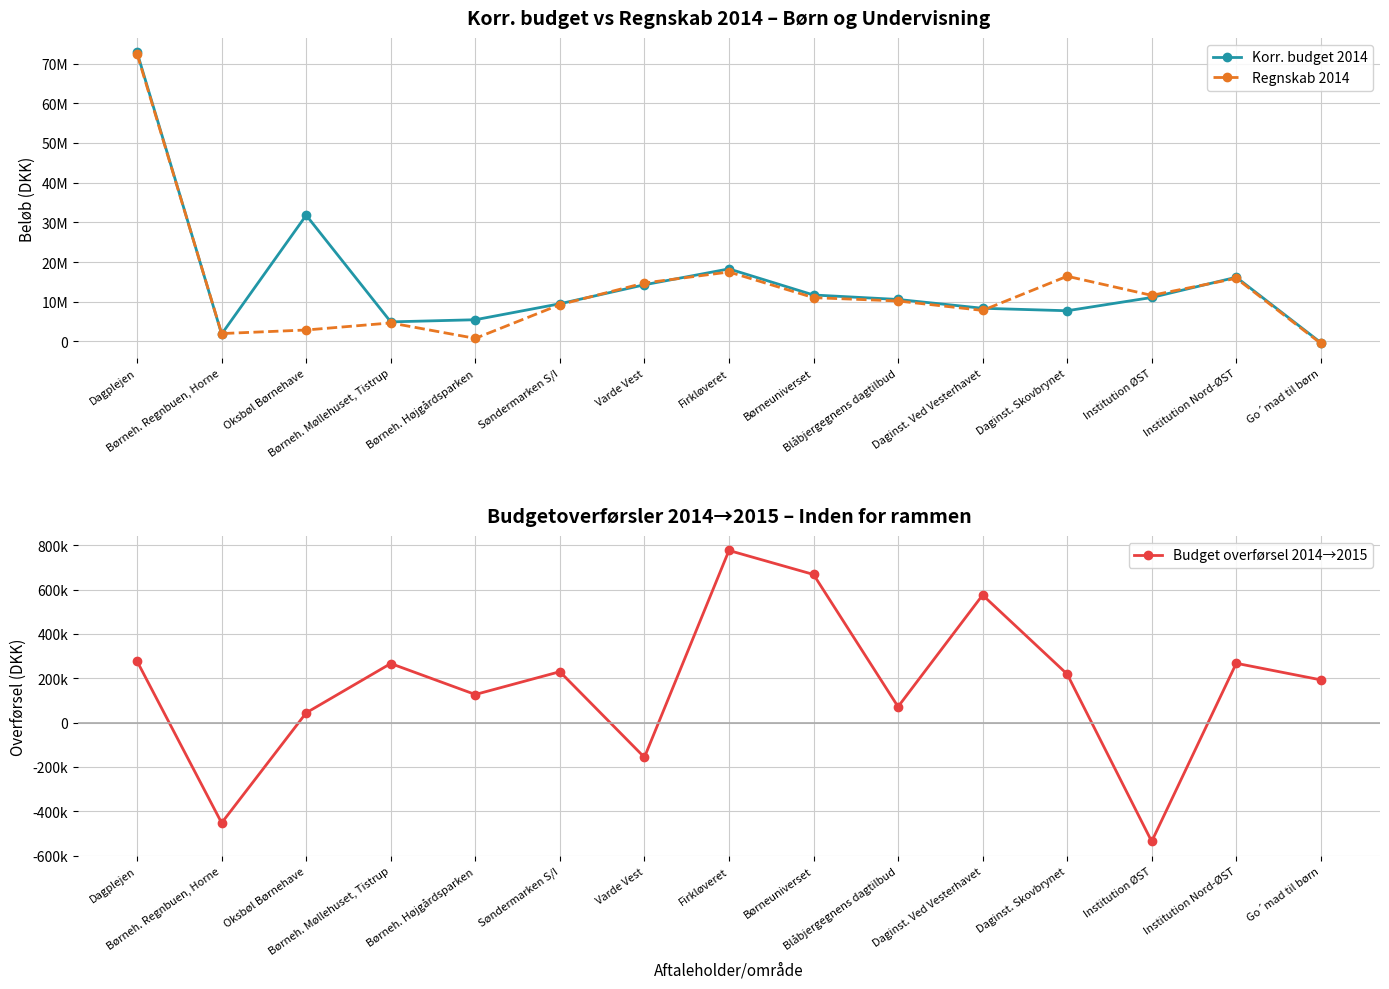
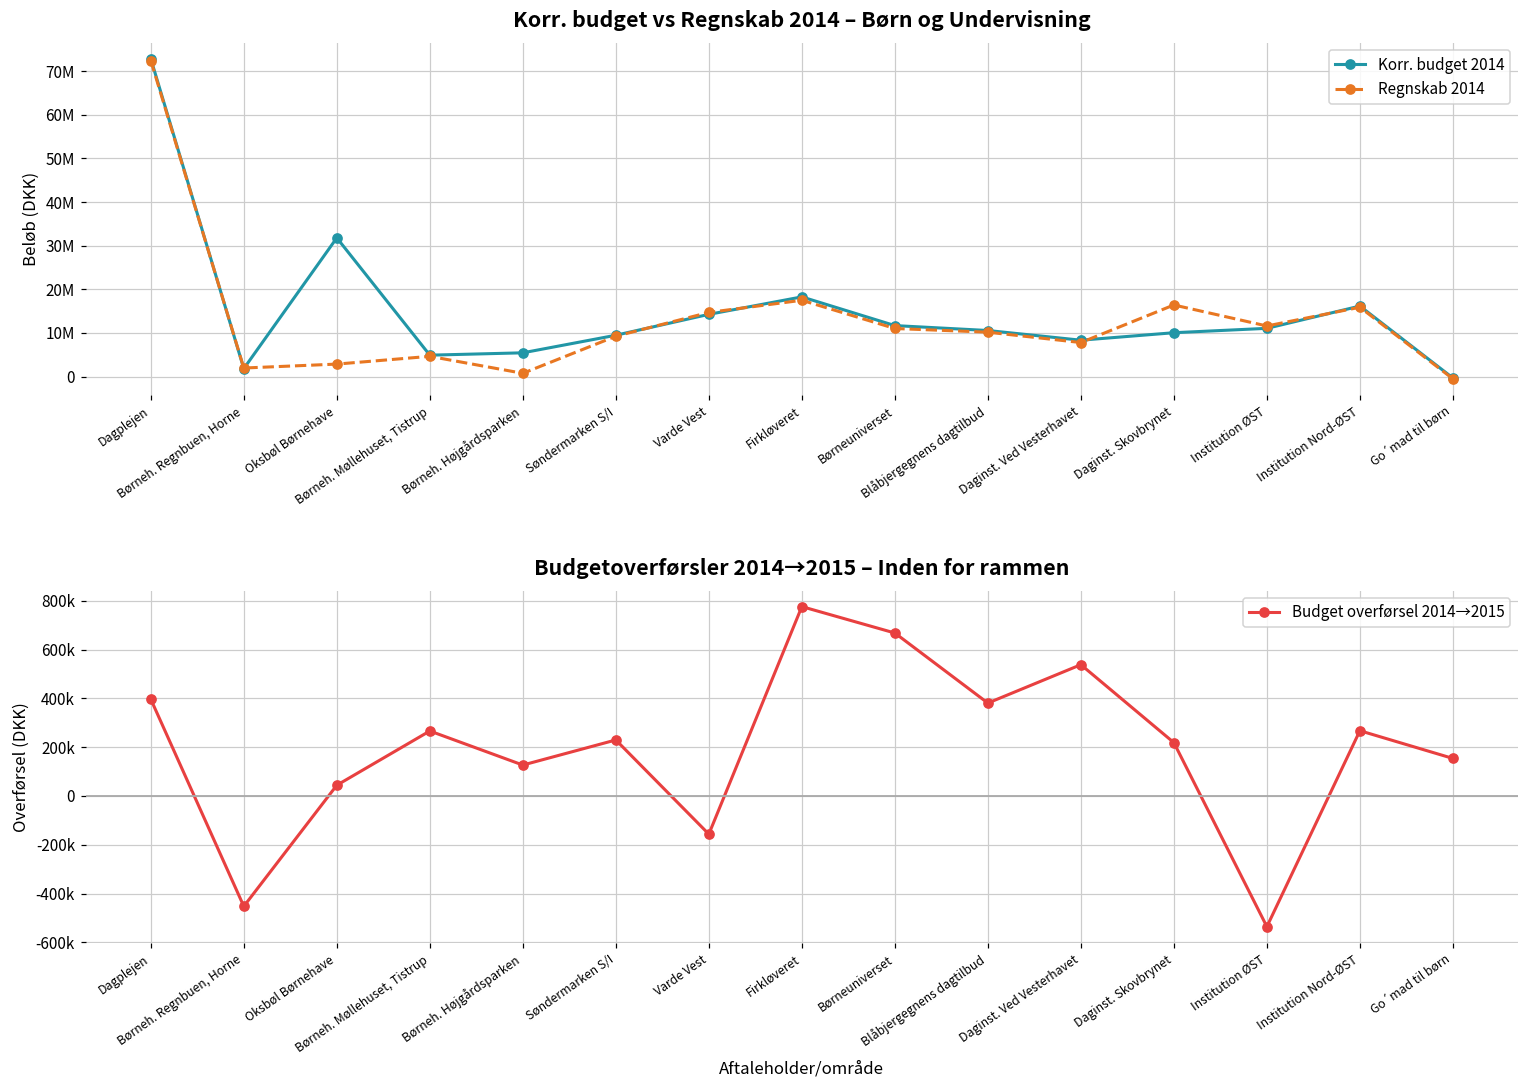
  {
    "Korr. budget vs Regnskab 2014 – Børn og Undervisning": {
      "Korr. budget 2014": {
        "Oksbøl Børnehave": 32000000,
        "Børneh. Højgårdsparken": 5000000,
        "Firkløveret": 18000000,
        "Børneuniverset": 12000000,
-       "Daginst. Skovbrynet": 8000000
+       "Daginst. Skovbrynet": 10000000
      },
      "Regnskab 2014": {
        "Oksbøl Børnehave": 3000000,
        "Børneh. Højgårdsparken": 1000000,
        "Firkløveret": 17000000,
        "Børneuniverset": 11000000,
        "Daginst. Skovbrynet": 16000000
      }
    },
    "Budgetoverførsler 2014→2015 – Inden for rammen": {
-     "Dagplejen": 280000,
+     "Dagplejen": 400000,
      "Børneh. Regnbuen, Horne": -450000,
      "Oksbøl Børnehave": 40000,
      "Børneh. Møllehuset, Tistrup": 270000,
      "Børneh. Højgårdsparken": 130000,
      "Søndermarken S/I": 230000,
      "Varde Vest": -160000,
      "Firkløveret": 780000,
      "Børneuniverset": 670000,
-     "Blåbjergegnens dagtilbud": 70000,
-     "Daginst. Ved Vesterhavet": 580000,
+     "Blåbjergegnens dagtilbud": 380000,
+     "Daginst. Ved Vesterhavet": 540000,
      "Daginst. Skovbrynet": 220000,
      "Institution ØST": -540000,
      "Institution Nord-ØST": 270000,
-     "Go´mad til børn": 190000
+     "Go´mad til børn": 150000
    }
  }
